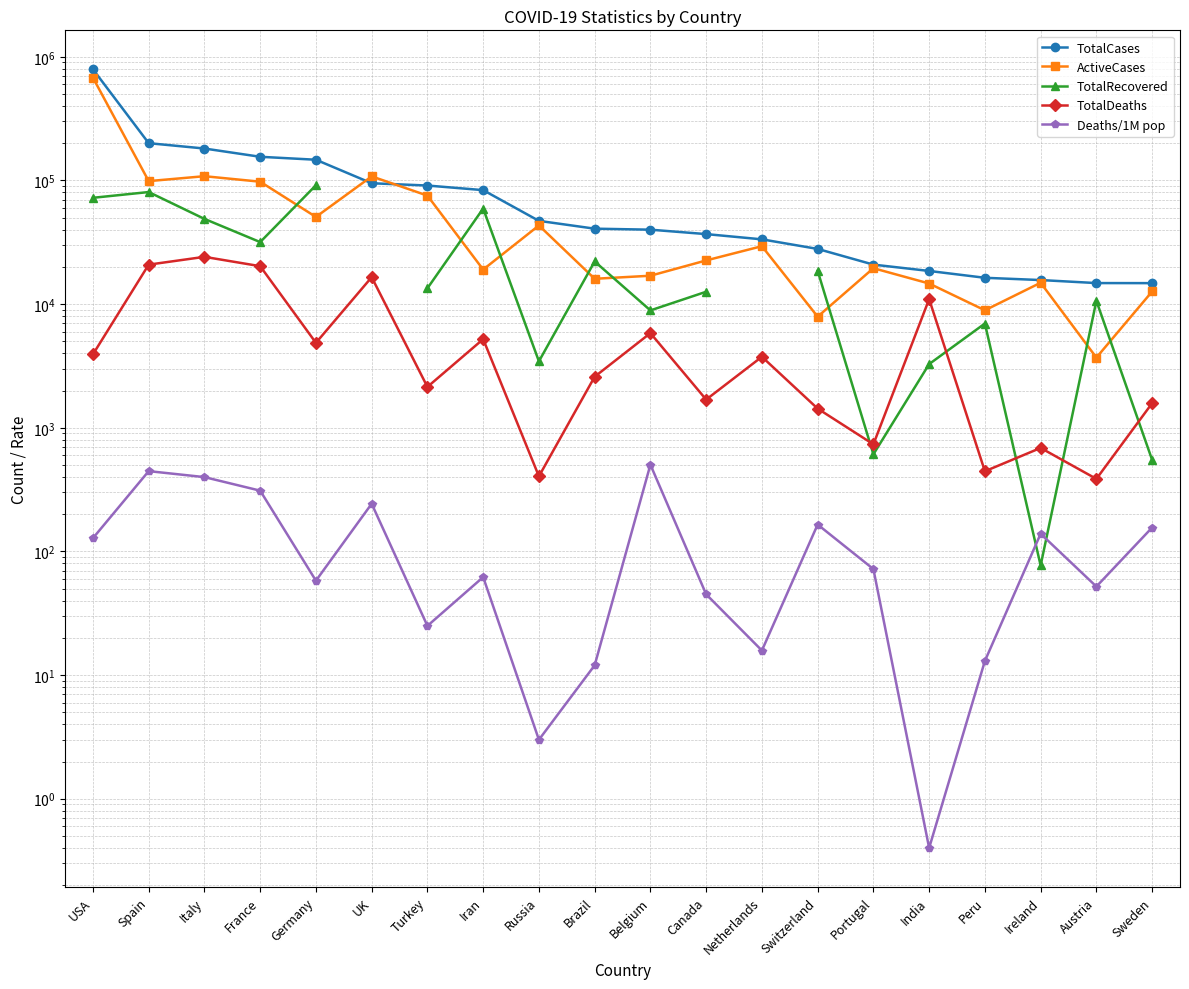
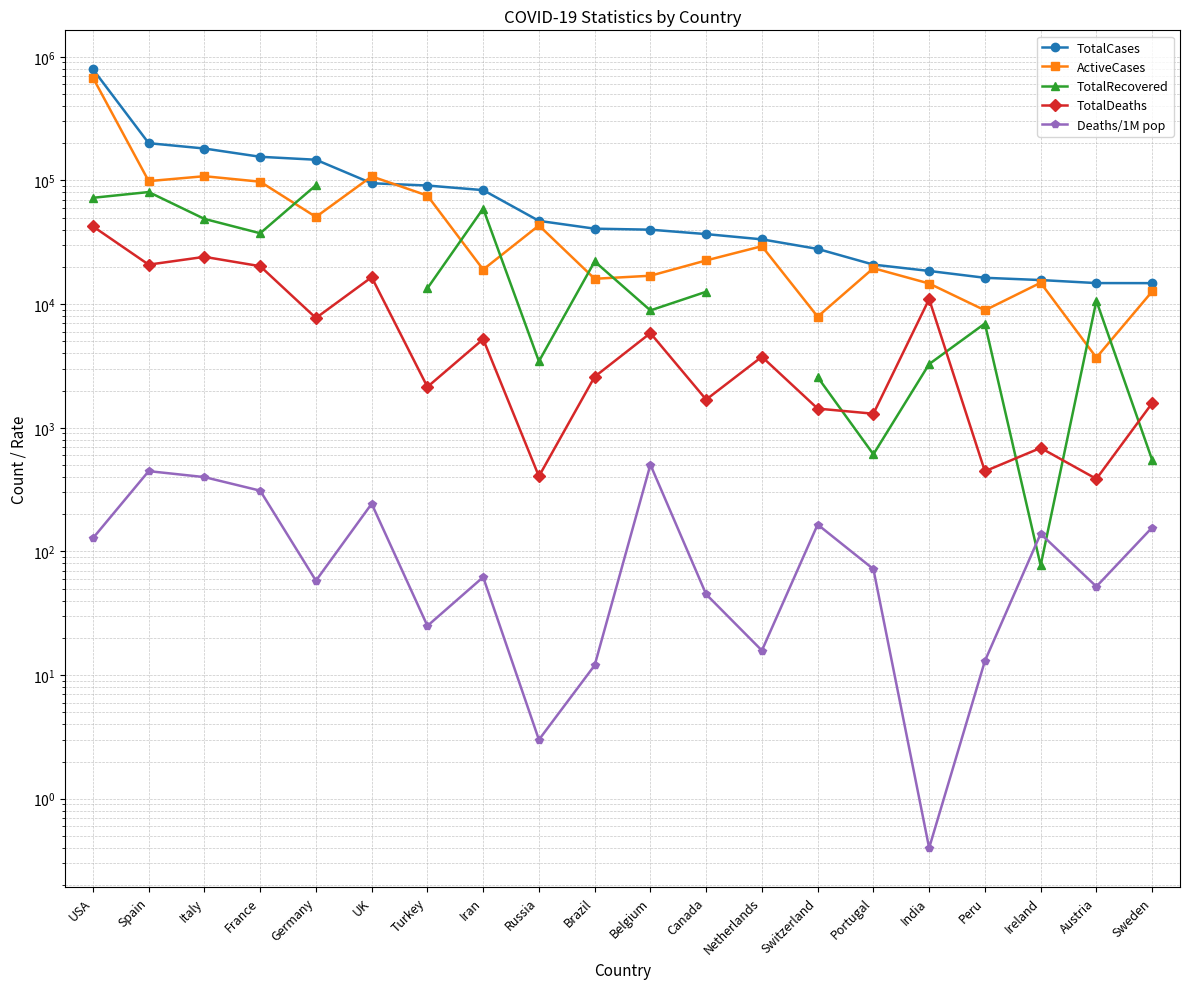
  {
    "TotalCases": {
      "USA": 800000,
      "Spain": 200000,
      "Italy": 180000,
      "France": 160000,
      "Germany": 150000,
      "UK": 90000,
      "Turkey": 90000,
      "Iran": 80000,
      "Russia": 47000,
      "Brazil": 41000,
      "Belgium": 40000,
      "Canada": 37000,
      "Netherlands": 33000,
      "Switzerland": 28000,
      "Portugal": 21000,
      "India": 19000,
      "Peru": 16000,
      "Ireland": 16000,
      "Austria": 15000,
      "Sweden": 15000
    },
    "ActiveCases": {
      "USA": 700000,
      "Spain": 100000,
      "Italy": 110000,
      "France": 100000,
      "Germany": 51000,
      "UK": 110000,
      "Turkey": 80000,
      "Iran": 19000,
      "Russia": 43000,
      "Brazil": 16000,
      "Belgium": 17000,
      "Canada": 23000,
      "Netherlands": 29000,
      "Switzerland": 8000,
      "Portugal": 20000,
      "India": 15000,
      "Peru": 9000,
      "Ireland": 15000,
      "Austria": 3700,
      "Sweden": 13000
    },
    "TotalRecovered": {
      "USA": 70000,
      "Spain": 80000,
      "Italy": 49000,
-     "France": 32000,
+     "France": 37000,
      "Germany": 90000,
      "Turkey": 13000,
      "Iran": 60000,
      "Russia": 3400,
      "Brazil": 22000,
      "Belgium": 9000,
      "Canada": 13000,
-     "Switzerland": 19000,
+     "Switzerland": 2600,
      "Portugal": 600,
      "India": 3300,
      "Peru": 7000,
      "Ireland": 80,
      "Austria": 11000,
      "Sweden": 600
    },
    "TotalDeaths": {
-     "USA": 3900,
+     "USA": 43000,
      "Spain": 21000,
      "Italy": 24000,
      "France": 20000,
-     "Germany": 4900,
+     "Germany": 8000,
      "UK": 17000,
      "Turkey": 2100,
      "Iran": 5200,
      "Russia": 410,
      "Brazil": 2600,
      "Belgium": 6000,
      "Canada": 1700,
      "Netherlands": 3800,
      "Switzerland": 1400,
-     "Portugal": 700,
+     "Portugal": 1300,
      "India": 11000,
      "Peru": 450,
      "Ireland": 700,
      "Austria": 390,
      "Sweden": 1600
    },
    "Deaths/1M pop": {
      "USA": 130,
      "Spain": 450,
      "Italy": 400,
      "France": 310,
      "Germany": 60,
      "UK": 240,
      "Turkey": 25,
      "Iran": 60,
      "Russia": 3,
      "Brazil": 12,
      "Belgium": 500,
      "Canada": 45,
      "Netherlands": 16,
      "Switzerland": 170,
      "Portugal": 70,
      "India": 0.40,
      "Peru": 13,
      "Ireland": 140,
      "Austria": 52,
      "Sweden": 160
    }
  }
